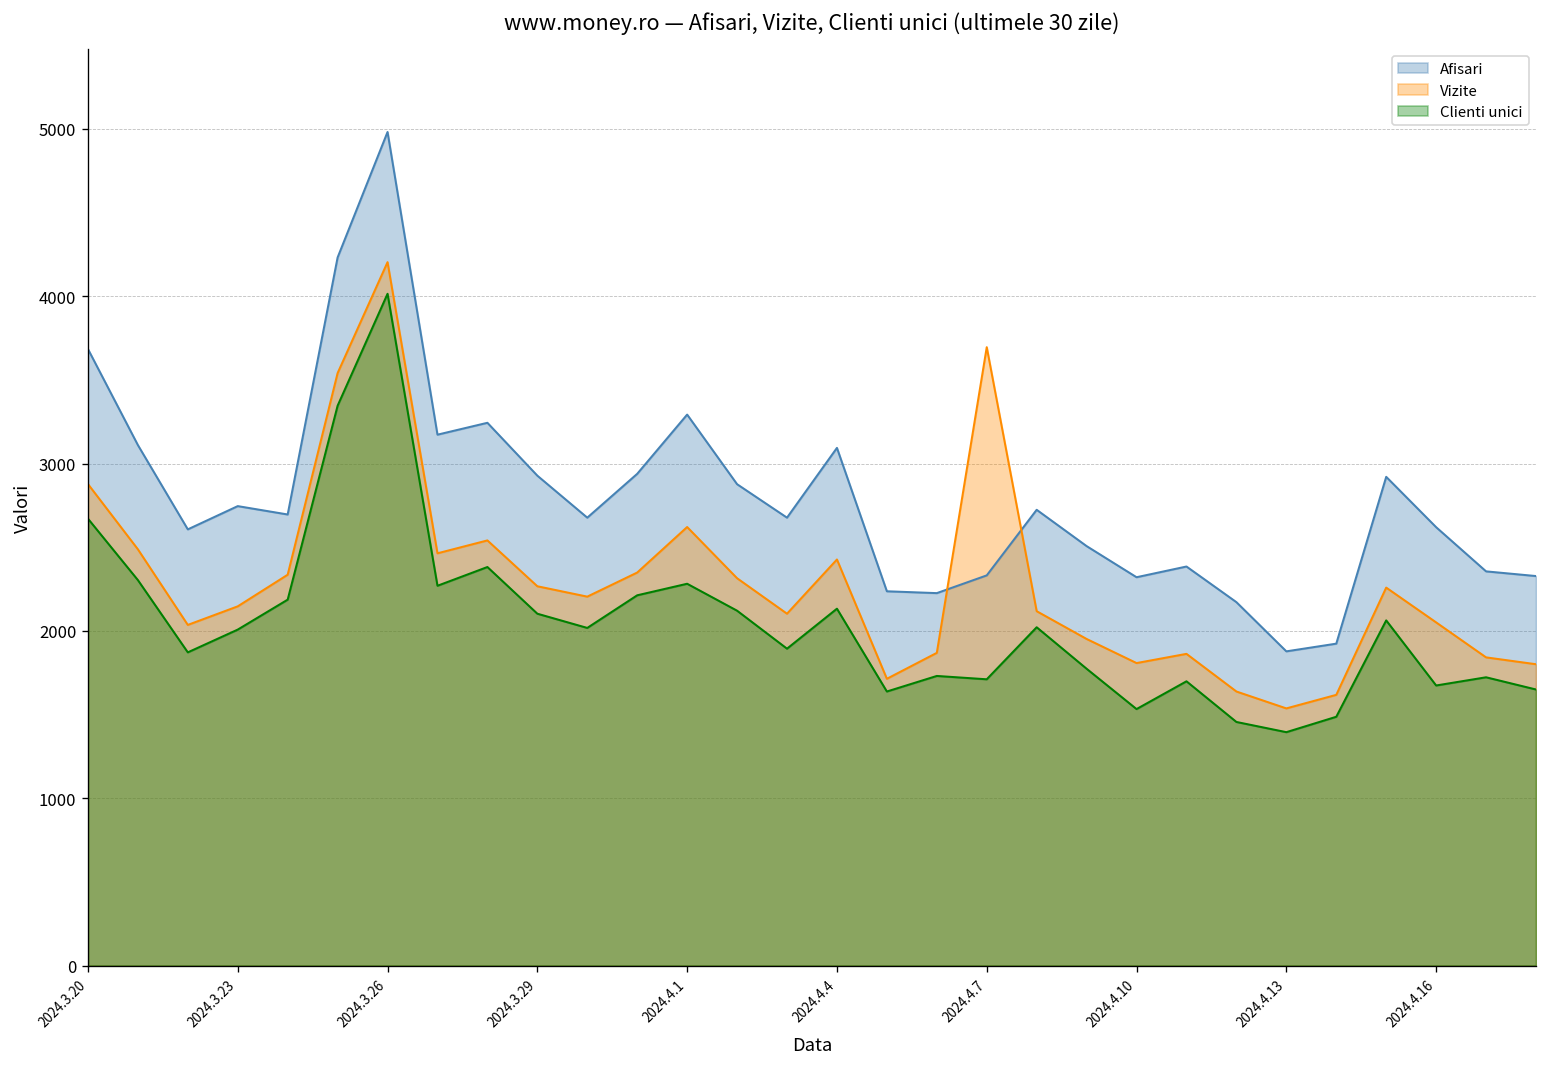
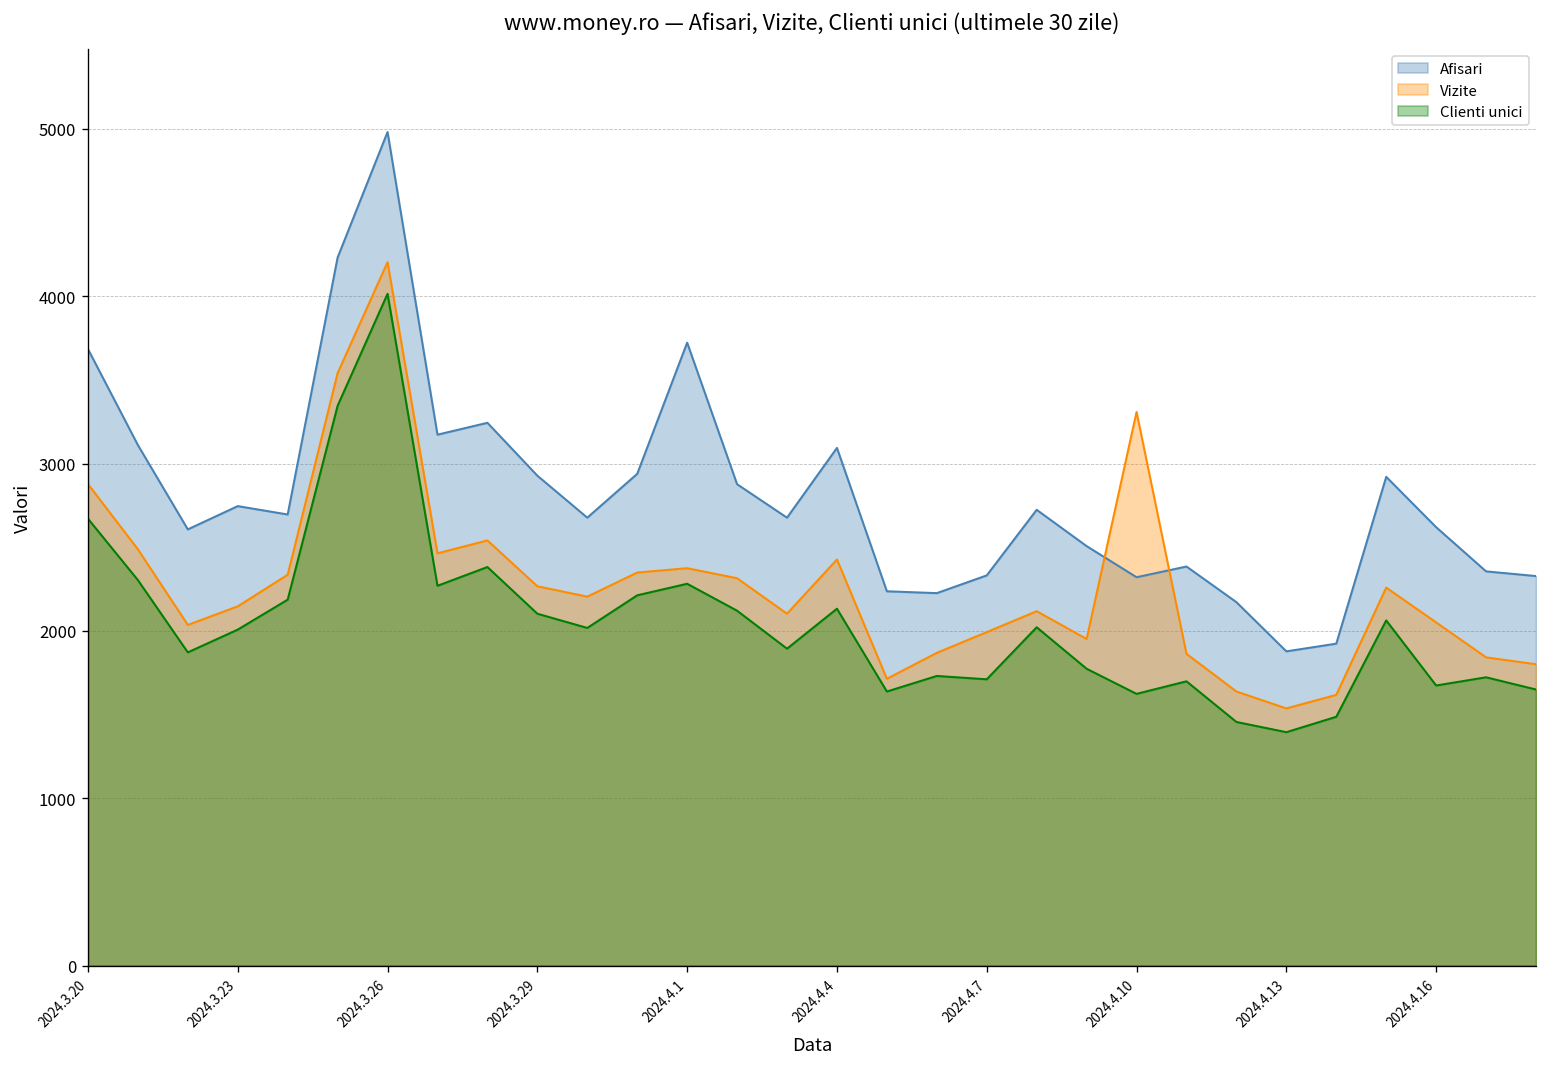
  {
    "Afisari": {
      "2024.3.20": 3690,
      "2024.3.23": 2750,
      "2024.3.26": 4980,
      "2024.3.29": 2930,
-     "2024.4.1": 3290,
+     "2024.4.1": 3720,
      "2024.4.4": 3090,
      "2024.4.7": 2330,
      "2024.4.10": 2320,
      "2024.4.13": 1880,
      "2024.4.16": 2620
    },
    "Vizite": {
      "2024.3.20": 2880,
      "2024.3.23": 2150,
      "2024.3.26": 4200,
      "2024.3.29": 2270,
-     "2024.4.1": 2620,
+     "2024.4.1": 2380,
      "2024.4.4": 2430,
-     "2024.4.7": 3700,
-     "2024.4.10": 1810,
+     "2024.4.7": 1990,
+     "2024.4.10": 3310,
      "2024.4.13": 1540,
      "2024.4.16": 2050
    },
    "Clienti unici": {
      "2024.3.20": 2670,
      "2024.3.23": 2010,
      "2024.3.26": 4020,
      "2024.3.29": 2100,
      "2024.4.1": 2280,
      "2024.4.4": 2130,
      "2024.4.7": 1710,
-     "2024.4.10": 1530,
+     "2024.4.10": 1620,
      "2024.4.13": 1400,
      "2024.4.16": 1670
    }
  }
